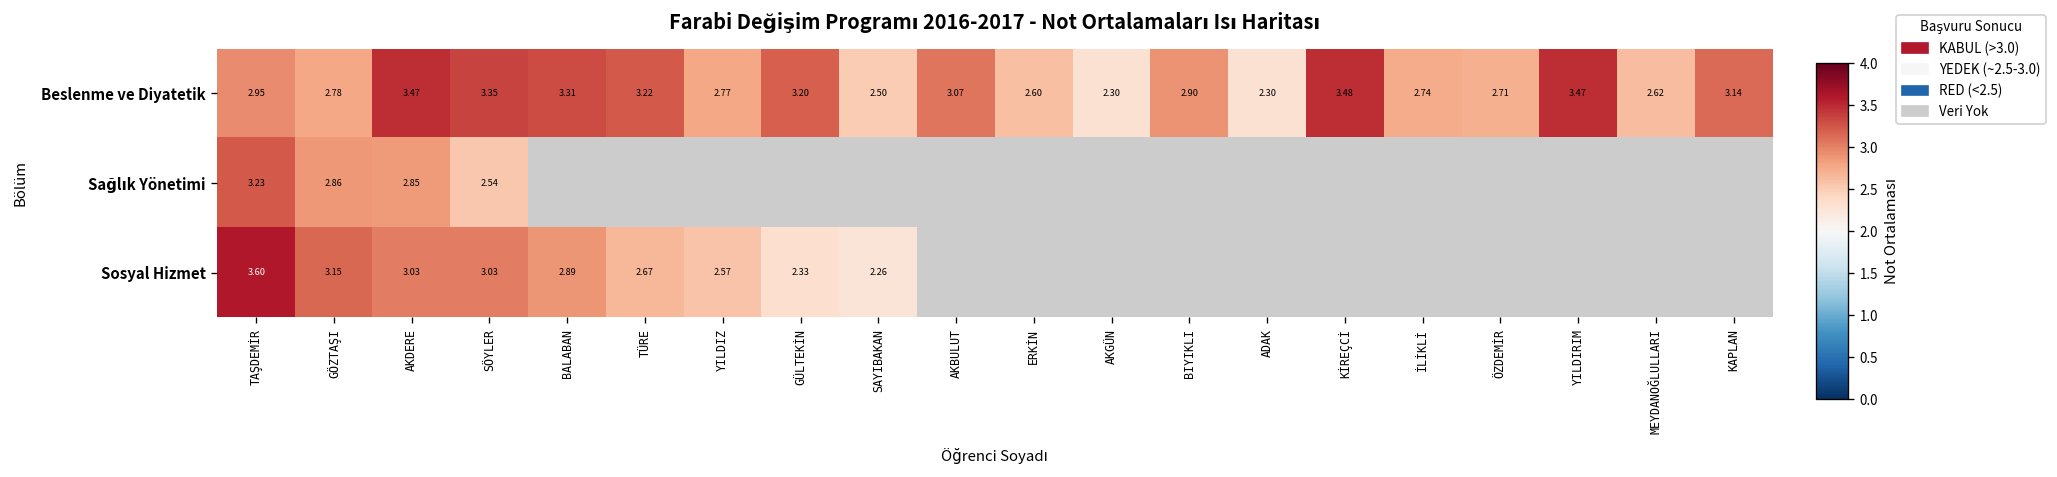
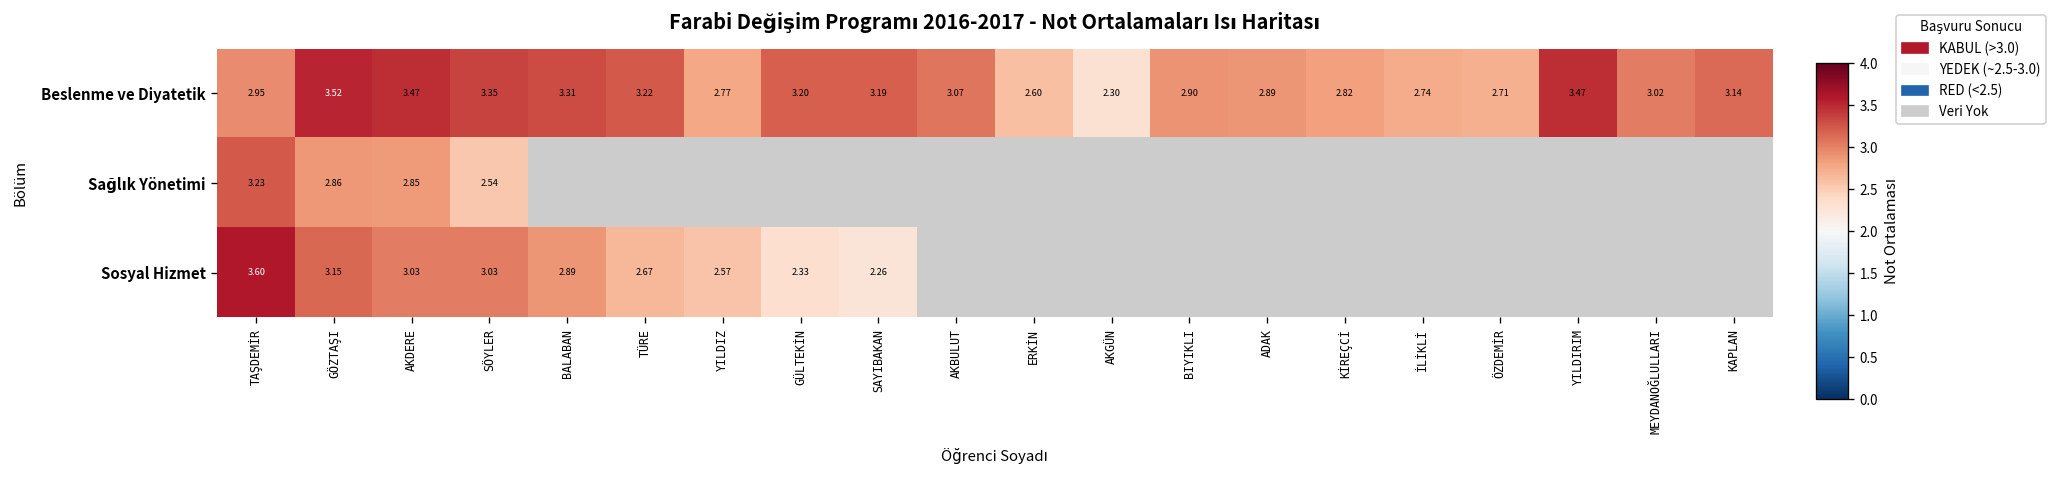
  {
    "Beslenme ve Diyatetik": {
      "TAŞDEMİR": 2.95,
-     "GÖZTAŞI": 2.78,
+     "GÖZTAŞI": 3.52,
      "AKDERE": 3.47,
      "SÖYLER": 3.35,
      "BALABAN": 3.31,
      "TÜRE": 3.22,
      "YILDIZ": 2.77,
      "GÜLTEKİN": 3.20,
-     "SAYIBAKAN": 2.50,
+     "SAYIBAKAN": 3.19,
      "AKBULUT": 3.07,
      "ERKİN": 2.60,
      "AKGÜN": 2.30,
      "BIYIKLI": 2.90,
-     "ADAK": 2.30,
-     "KİREÇCİ": 3.48,
+     "ADAK": 2.89,
+     "KİREÇCİ": 2.82,
      "İLİKLİ": 2.74,
      "ÖZDEMİR": 2.71,
      "YILDIRIM": 3.47,
-     "MEYDANOĞLULLARI": 2.62,
+     "MEYDANOĞLULLARI": 3.02,
      "KAPLAN": 3.14
    },
    "Sağlık Yönetimi": {
      "TAŞDEMİR": 3.23,
      "GÖZTAŞI": 2.86,
      "AKDERE": 2.85,
      "SÖYLER": 2.54
    },
    "Sosyal Hizmet": {
      "TAŞDEMİR": 3.60,
      "GÖZTAŞI": 3.15,
      "AKDERE": 3.03,
      "SÖYLER": 3.03,
      "BALABAN": 2.89,
      "TÜRE": 2.67,
      "YILDIZ": 2.57,
      "GÜLTEKİN": 2.33,
      "SAYIBAKAN": 2.26
    }
  }
